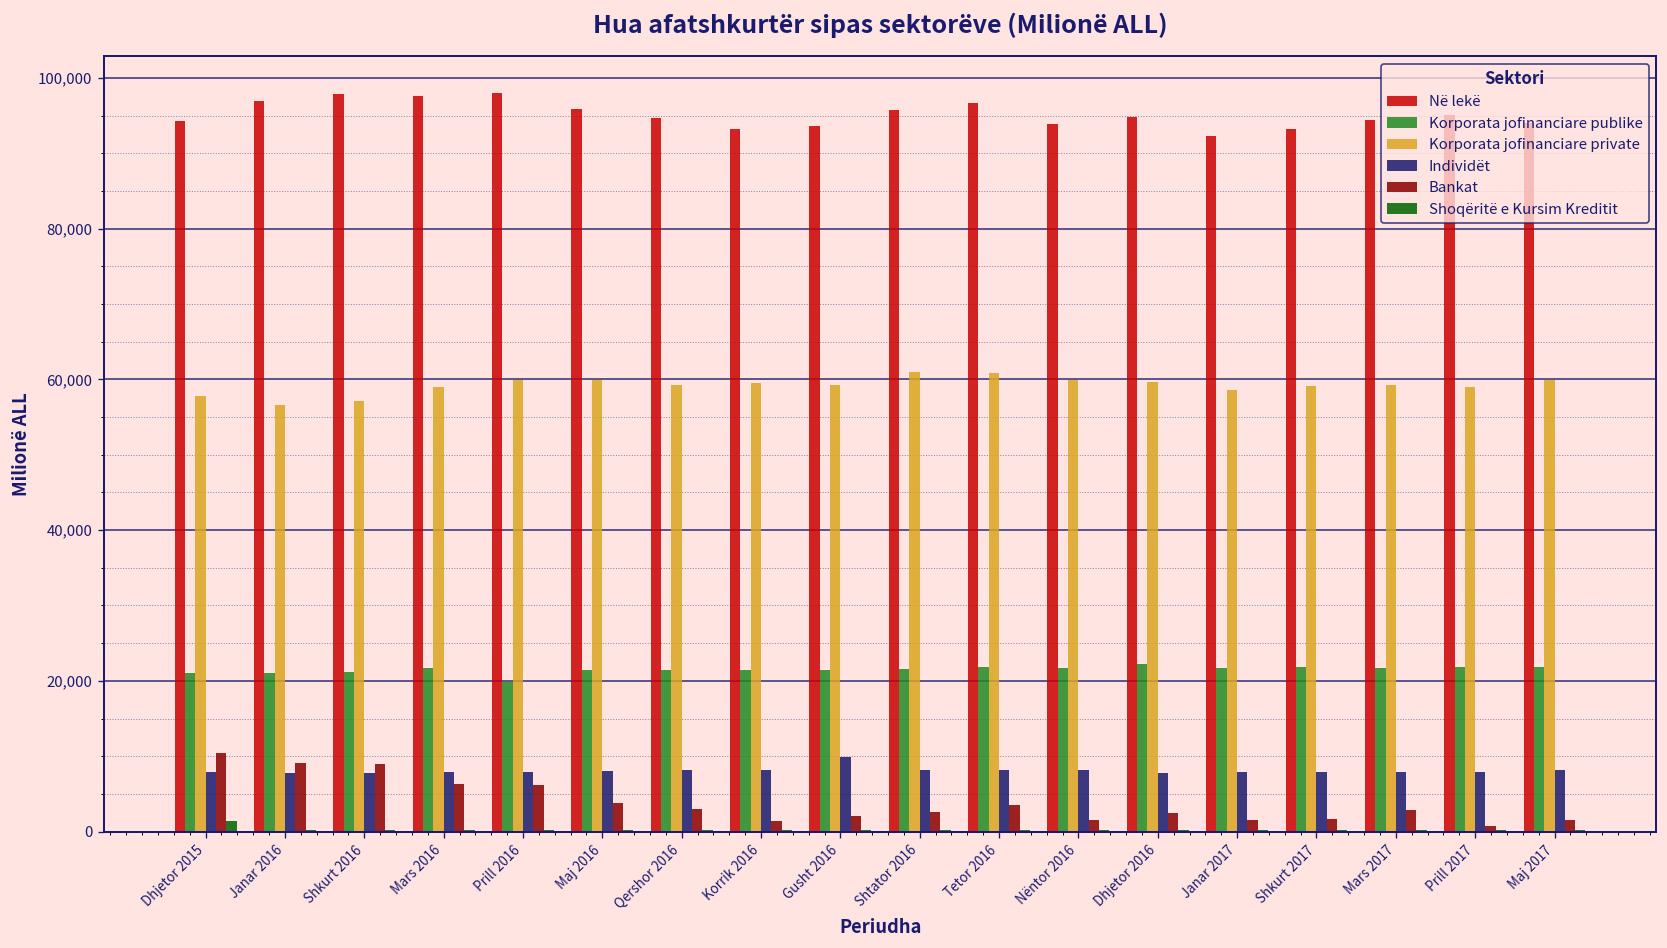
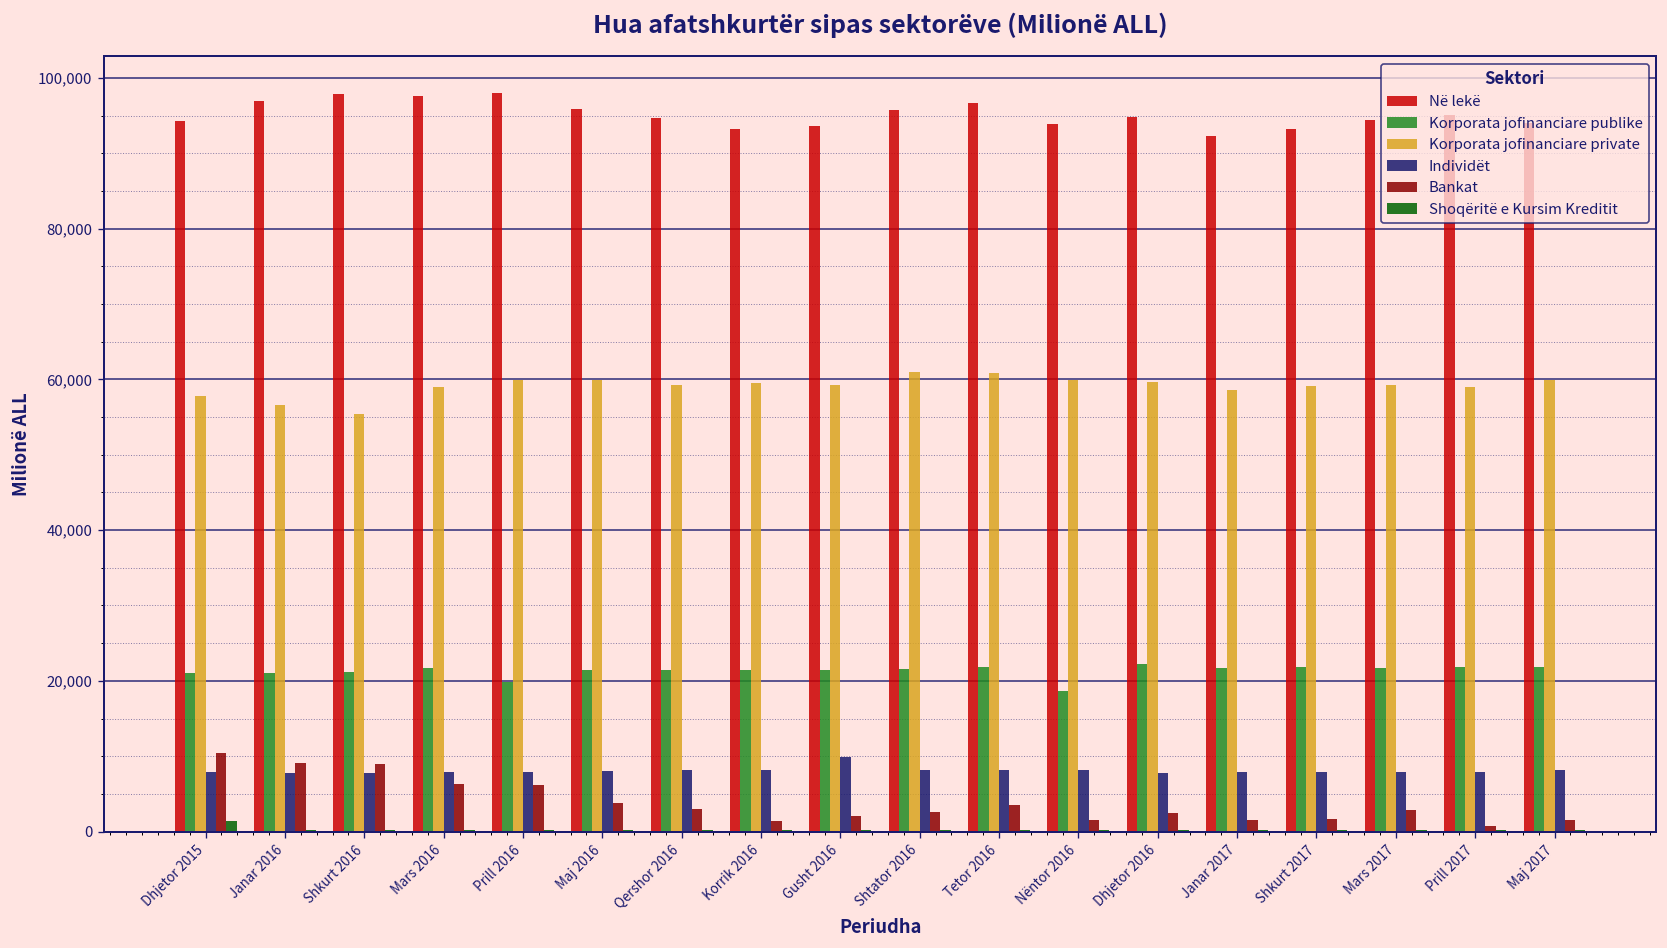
  {
    "Në lekë": {
      "Dhjetor 2015": "94,000",
      "Janar 2016": "97,000",
      "Shkurt 2016": "98,000",
      "Mars 2016": "98,000",
      "Prill 2016": "98,000",
      "Maj 2016": "96,000",
      "Qershor 2016": "95,000",
      "Korrik 2016": "93,000",
      "Gusht 2016": "94,000",
      "Shtator 2016": "96,000",
      "Tetor 2016": "97,000",
      "Nëntor 2016": "94,000",
      "Dhjetor 2016": "95,000",
      "Janar 2017": "92,000",
      "Shkurt 2017": "93,000",
      "Mars 2017": "94,000"
    },
    "Korporata jofinanciare publike": {
      "Dhjetor 2015": "21,000",
      "Janar 2016": "21,000",
      "Shkurt 2016": "21,000",
      "Mars 2016": "22,000",
      "Prill 2016": "20,000",
      "Maj 2016": "21,000",
      "Qershor 2016": "21,000",
      "Korrik 2016": "21,000",
      "Gusht 2016": "21,000",
      "Shtator 2016": "22,000",
      "Tetor 2016": "22,000",
-     "Nëntor 2016": "22,000",
+     "Nëntor 2016": "19,000",
      "Dhjetor 2016": "22,000",
      "Janar 2017": "22,000",
      "Shkurt 2017": "22,000",
      "Mars 2017": "22,000",
      "Prill 2017": "22,000",
      "Maj 2017": "22,000"
    },
    "Korporata jofinanciare private": {
      "Dhjetor 2015": "58,000",
      "Janar 2016": "57,000",
-     "Shkurt 2016": "57,000",
+     "Shkurt 2016": "55,000",
      "Mars 2016": "59,000",
      "Prill 2016": "60,000",
      "Maj 2016": "60,000",
      "Qershor 2016": "59,000",
      "Korrik 2016": "60,000",
      "Gusht 2016": "59,000",
      "Shtator 2016": "61,000",
      "Tetor 2016": "61,000",
      "Nëntor 2016": "60,000",
      "Dhjetor 2016": "60,000",
      "Janar 2017": "59,000",
      "Shkurt 2017": "59,000",
      "Mars 2017": "59,000",
      "Prill 2017": "59,000",
      "Maj 2017": "60,000"
    },
    "Individët": {
      "Dhjetor 2015": "8,000",
      "Janar 2016": "8,000",
      "Shkurt 2016": "8,000",
      "Mars 2016": "8,000",
      "Prill 2016": "8,000",
      "Maj 2016": "8,000",
      "Qershor 2016": "8,000",
      "Korrik 2016": "8,000",
      "Gusht 2016": "10,000",
      "Shtator 2016": "8,000",
      "Tetor 2016": "8,000",
      "Nëntor 2016": "8,000",
      "Dhjetor 2016": "8,000",
      "Janar 2017": "8,000",
      "Shkurt 2017": "8,000",
      "Mars 2017": "8,000",
      "Prill 2017": "8,000",
      "Maj 2017": "8,000"
    },
    "Bankat": {
      "Dhjetor 2015": "10,000",
      "Janar 2016": "9,000",
      "Shkurt 2016": "9,000",
      "Mars 2016": "6,000",
      "Prill 2016": "6,000",
      "Maj 2016": "4,000",
      "Qershor 2016": "3,000",
      "Korrik 2016": "1,000",
      "Gusht 2016": "2,000",
      "Shtator 2016": "3,000",
      "Tetor 2016": "3,000",
      "Nëntor 2016": "2,000",
      "Dhjetor 2016": "2,000",
      "Janar 2017": "2,000",
      "Shkurt 2017": "2,000",
      "Mars 2017": "3,000",
      "Prill 2017": "1,000",
      "Maj 2017": "2,000"
    },
    "Shoqëritë e Kursim Kreditit": {
      "Dhjetor 2015": "1,000"
    }
  }
